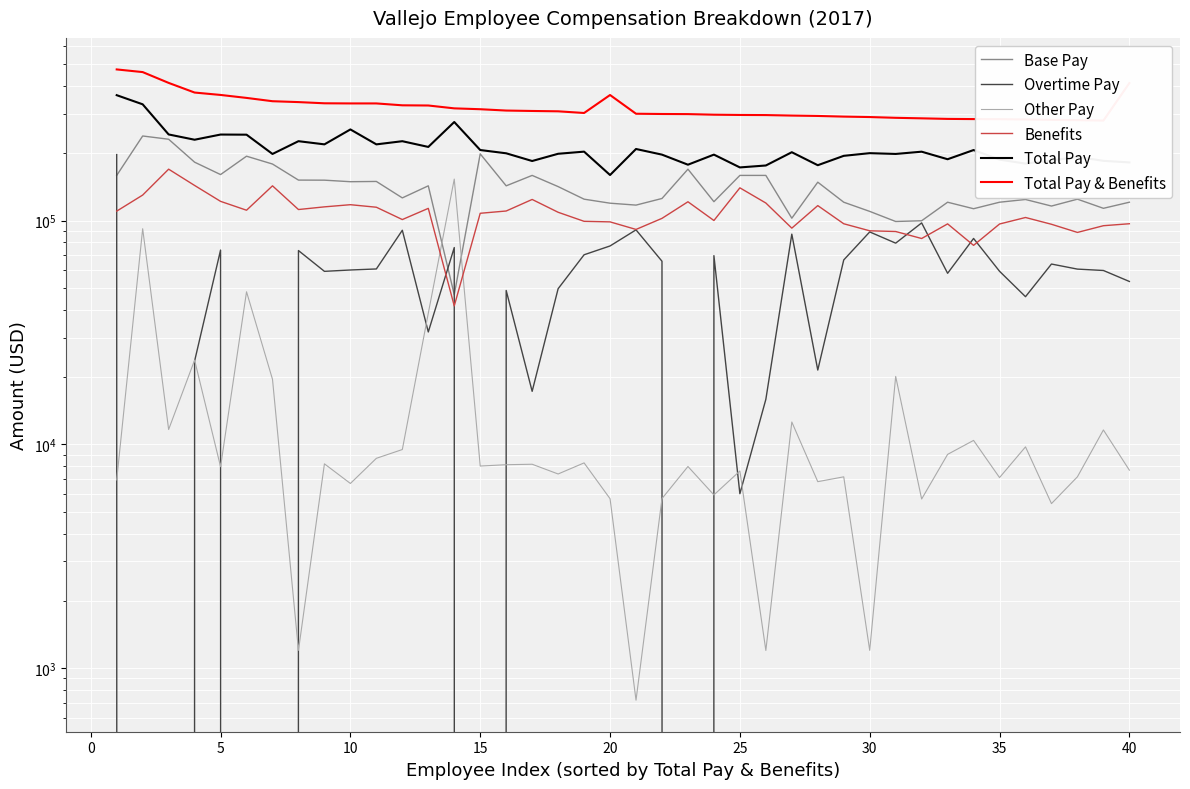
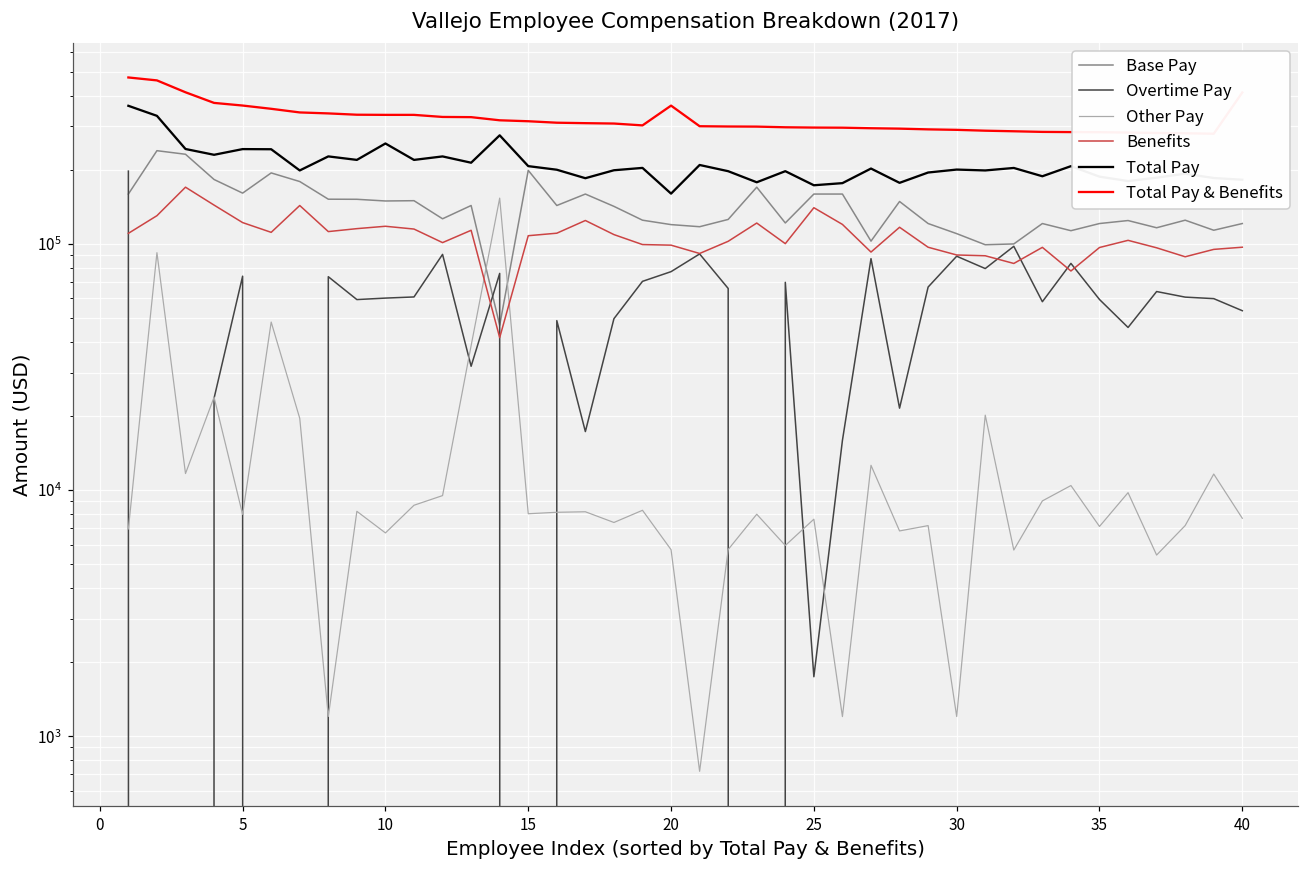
  {
    "Overtime Pay": {
      "5": 74000,
      "10": 60000,
      "20": 77000,
-     "25": 6000,
+     "25": 1700,
      "35": 59000,
      "40": 53000
    },
    "Benefits": {
      "5": 120000,
      "10": 120000,
      "15": 110000,
      "20": 100000,
      "25": 140000,
      "35": 97000,
      "40": 97000
    },
    "Total Pay": {
      "5": 240000,
      "10": 260000,
      "15": 210000,
      "20": 160000,
      "25": 170000,
      "30": 200000
    },
    "Total Pay & Benefits": {
      "5": 360000,
      "10": 330000,
      "15": 310000,
      "20": 360000,
      "25": 300000,
      "30": 290000
    }
  }
